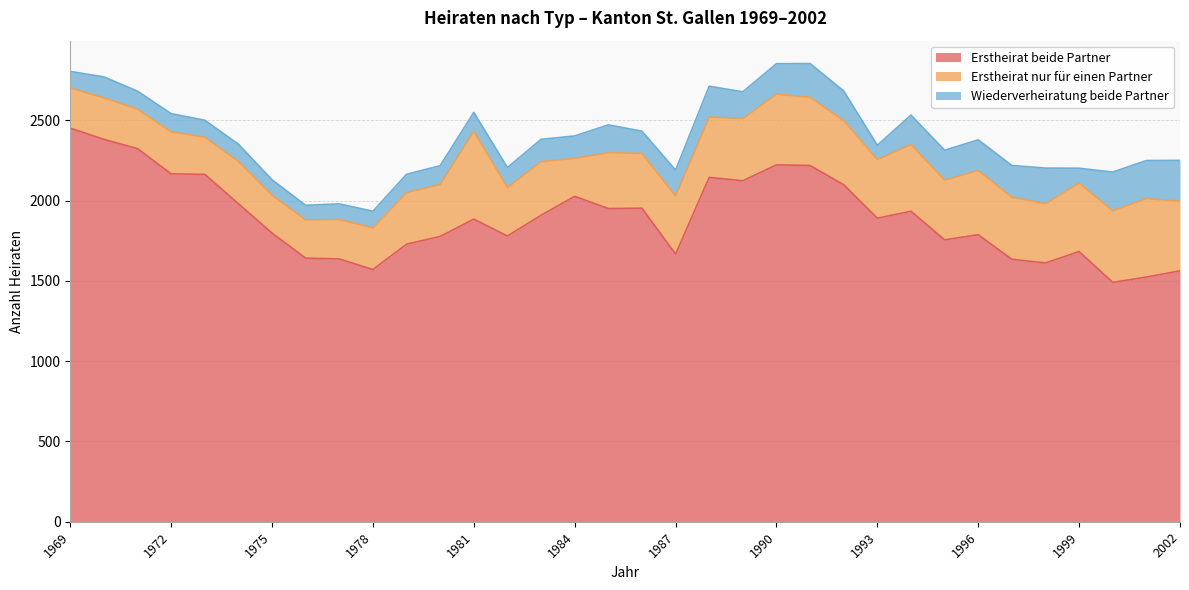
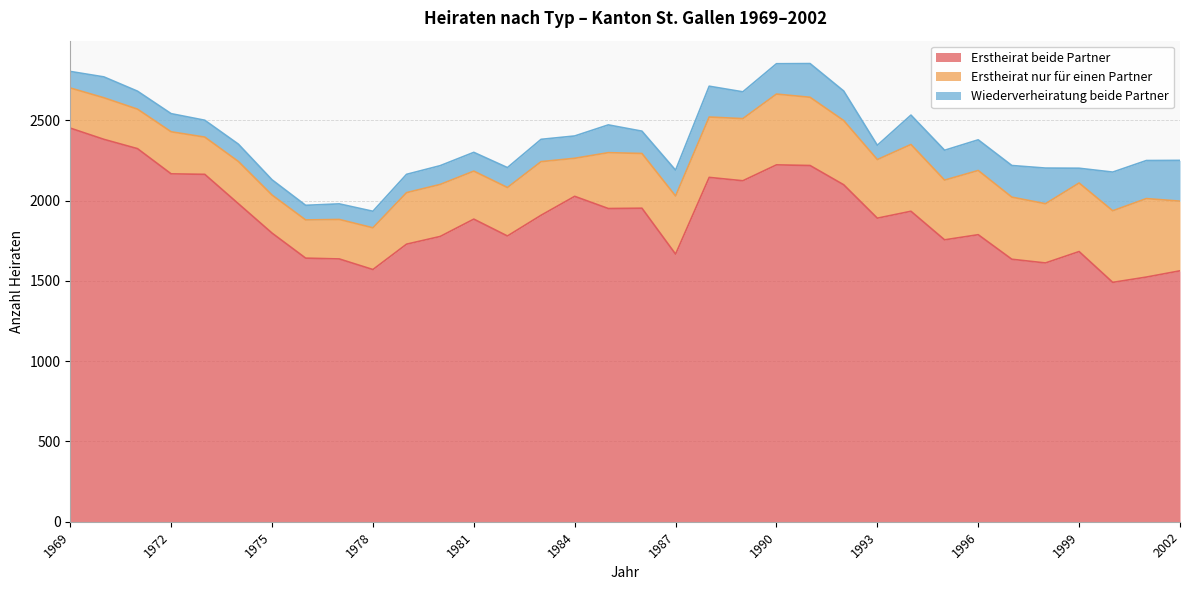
  {
    "Erstheirat beide Partner": {
      "1969": 2450,
      "1972": 2170,
      "1975": 1800,
      "1978": 1570,
      "1981": 1890,
      "1984": 2030,
      "1987": 1670,
      "1990": 2220,
      "1993": 1890,
      "1996": 1790,
      "1999": 1680,
      "2002": 1560
    },
    "Erstheirat nur für einen Partner": {
      "1969": 250,
      "1972": 260,
      "1975": 240,
      "1978": 260,
-     "1981": 550,
+     "1981": 300,
      "1984": 240,
      "1987": 360,
      "1990": 440,
      "1993": 370,
      "1996": 400,
      "1999": 430,
      "2002": 430
    },
    "Wiederverheiratung beide Partner": {
      "1969": 100,
      "1972": 110,
      "1975": 100,
      "1978": 100,
      "1981": 120,
      "1984": 140,
      "1987": 160,
      "1990": 190,
      "1993": 90,
      "1996": 190,
      "1999": 90,
      "2002": 250
    }
  }
